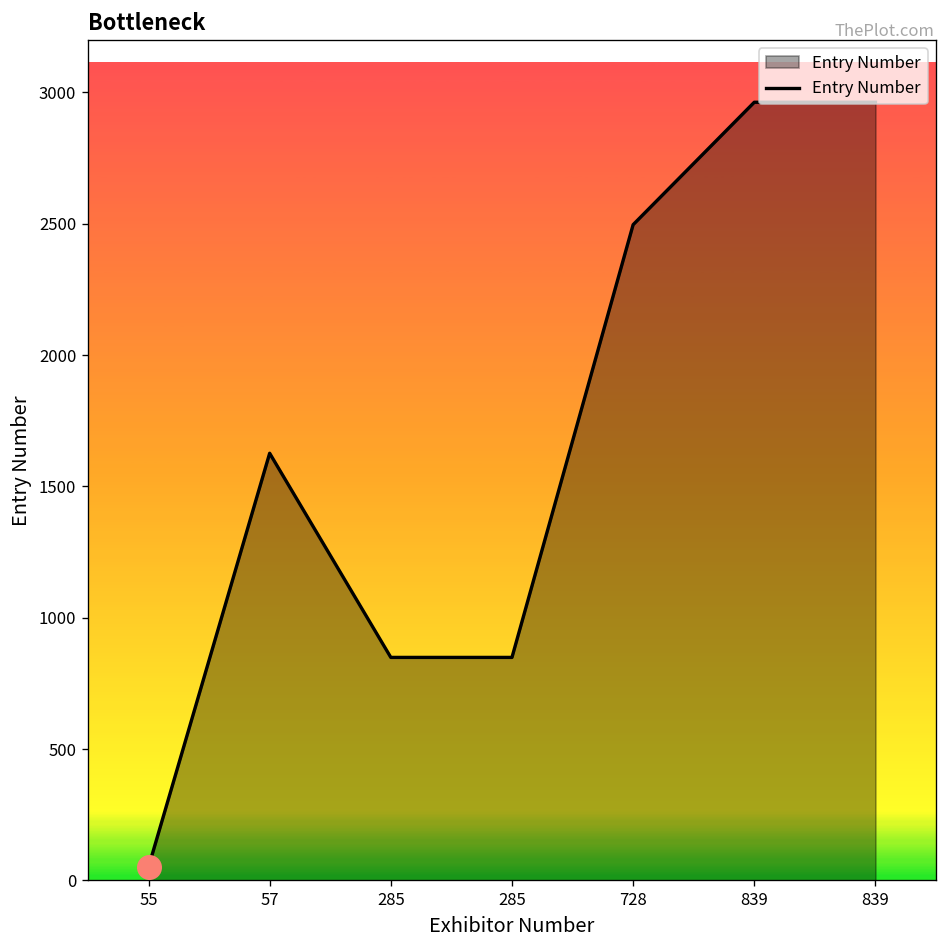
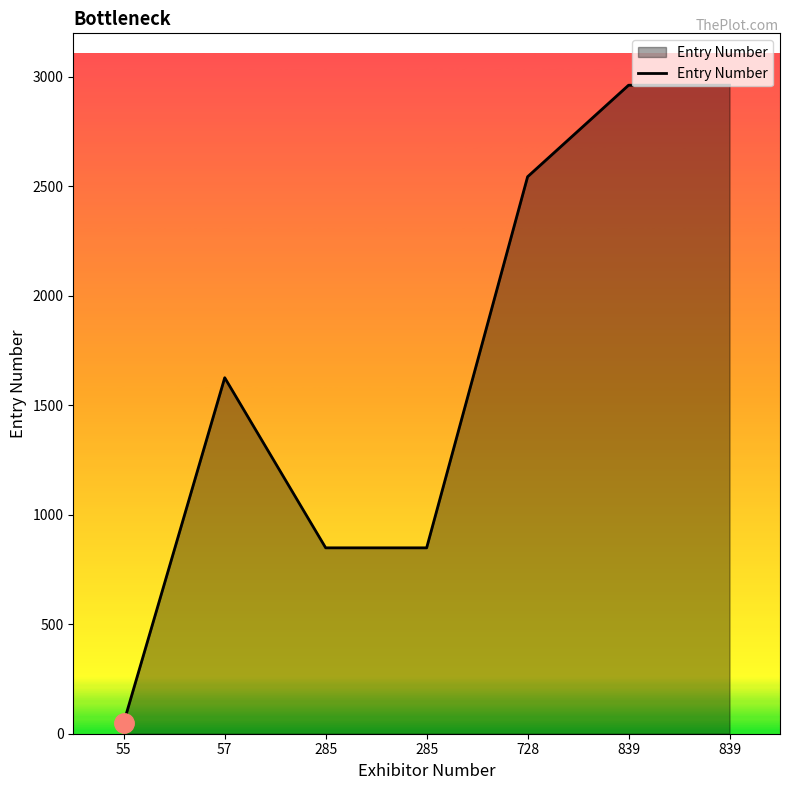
  {
    "Entry Number": {
      "57": 1630,
-     "728": 2500
+     "728": 2540
    }
  }
